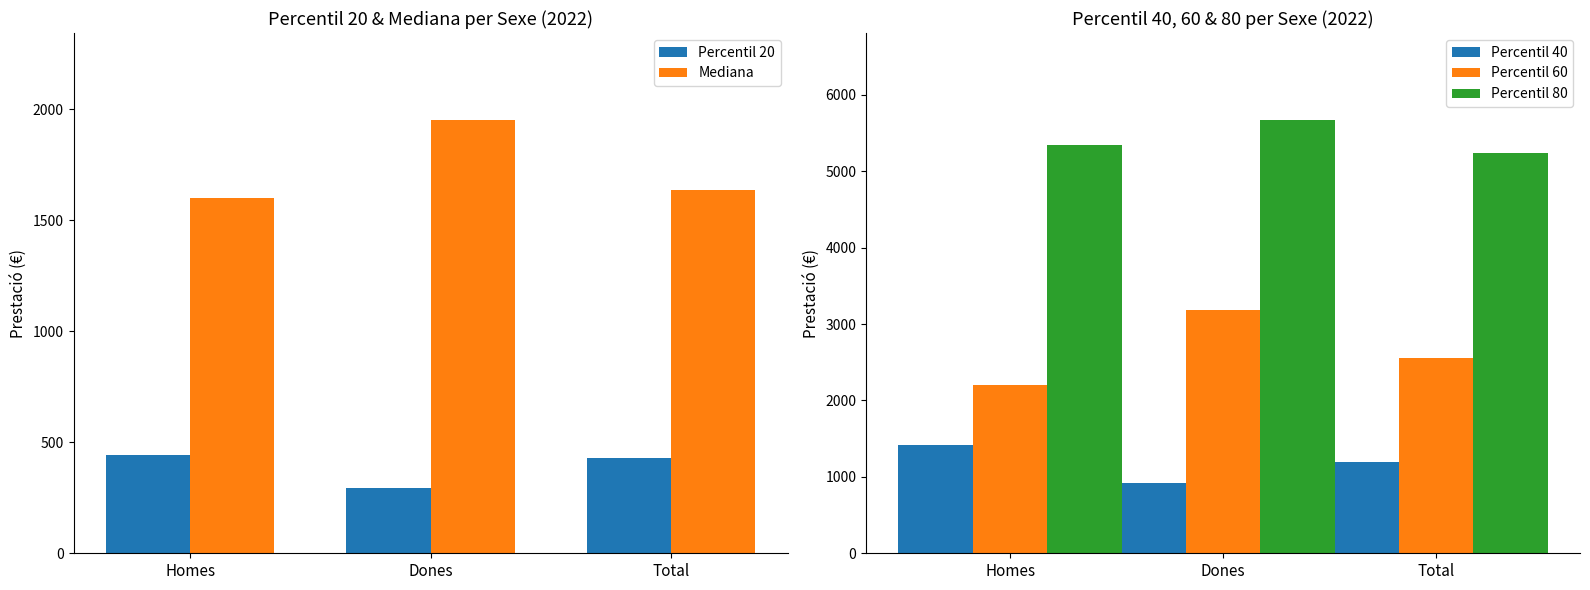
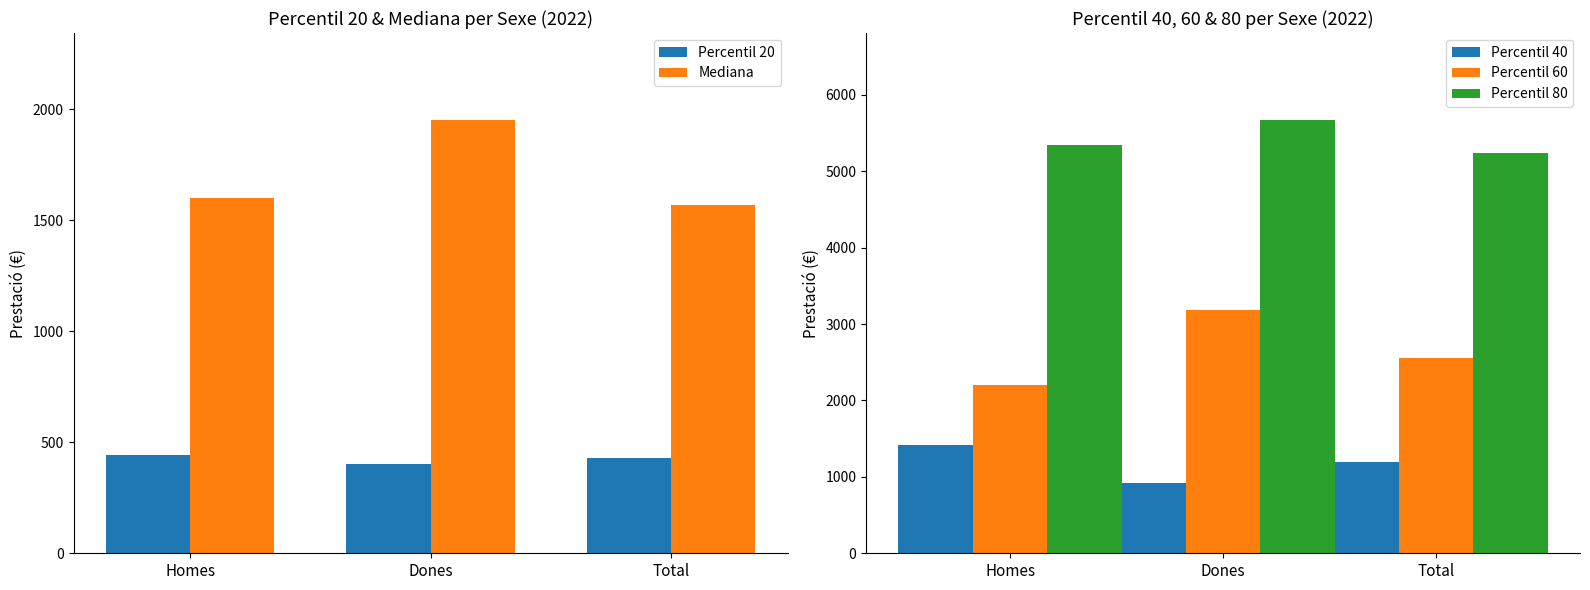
  {
    "Percentil 20 & Mediana per Sexe (2022)": {
      "Percentil 20": {
        "Homes": 440,
-       "Dones": 290,
+       "Dones": 400,
        "Total": 430
      },
      "Mediana": {
        "Homes": 1600,
        "Dones": 1950,
-       "Total": 1640
+       "Total": 1570
      }
    },
    "Percentil 40, 60 & 80 per Sexe (2022)": {
      "Percentil 40": {
        "Homes": 1400,
        "Dones": 900,
        "Total": 1200
      },
      "Percentil 60": {
        "Homes": 2200,
        "Dones": 3200,
        "Total": 2600
      },
      "Percentil 80": {
        "Homes": 5300,
        "Dones": 5700,
        "Total": 5200
      }
    }
  }
